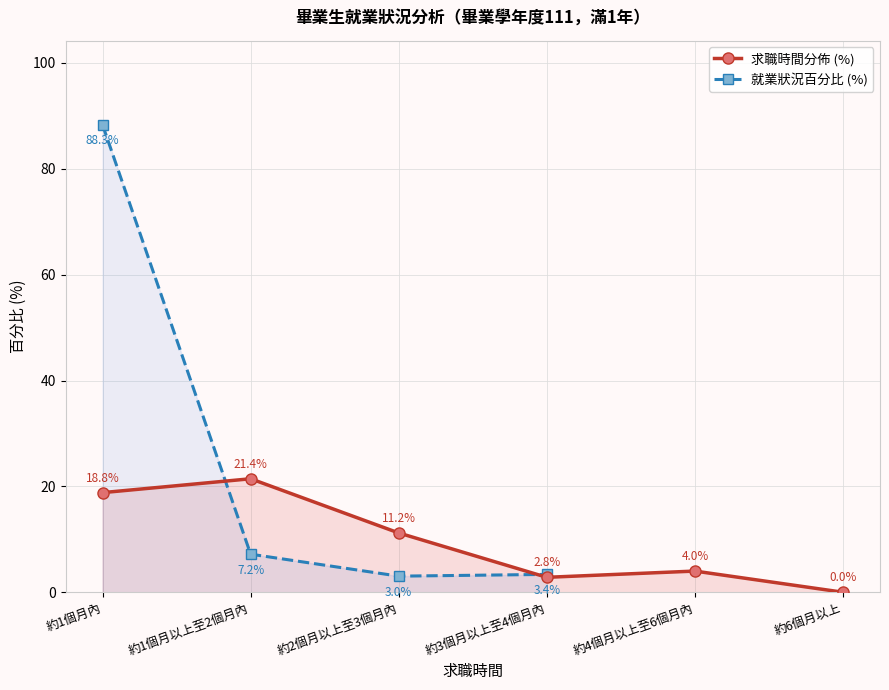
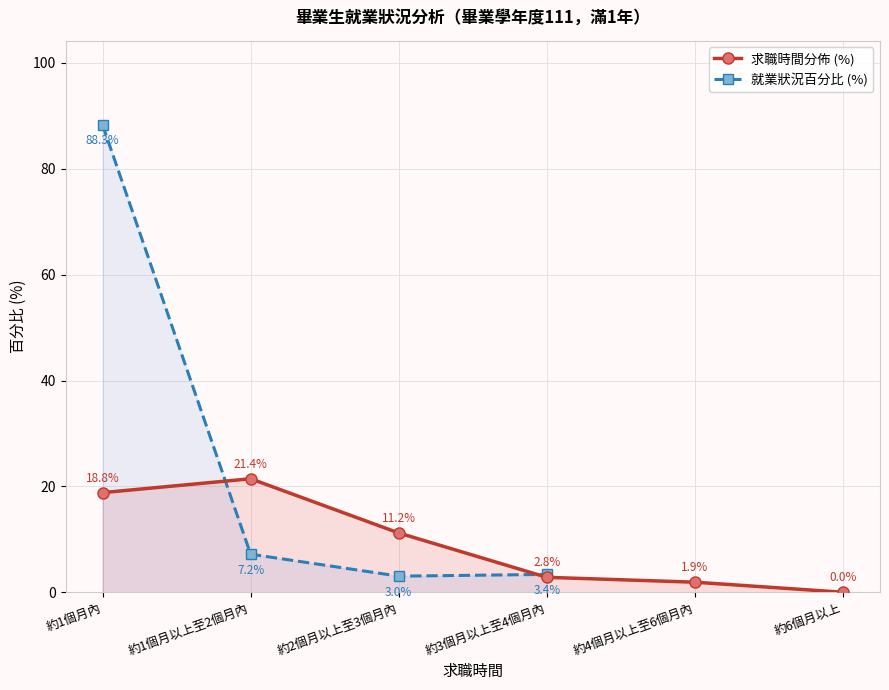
  {
    "求職時間分佈 (%)": {
      "約1個月內": "18.8%",
      "約1個月以上至2個月內": "21.4%",
      "約2個月以上至3個月內": "11.2%",
      "約3個月以上至4個月內": "2.8%",
-     "約4個月以上至6個月內": "4.0%",
+     "約4個月以上至6個月內": "1.9%",
      "約6個月以上": "0.0%"
    },
    "就業狀況百分比 (%)": {
      "約1個月內": "88.3%",
      "約1個月以上至2個月內": "7.2%",
      "約2個月以上至3個月內": "3.0%",
      "約3個月以上至4個月內": "3.4%"
    }
  }
